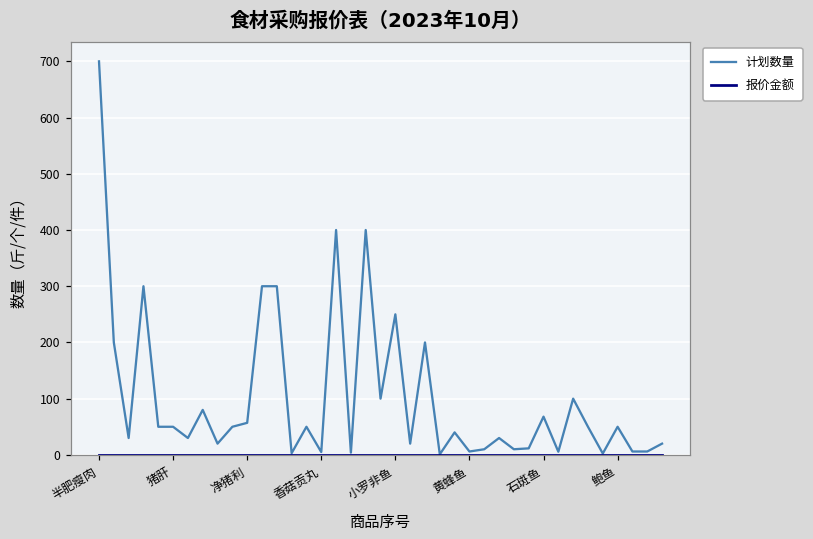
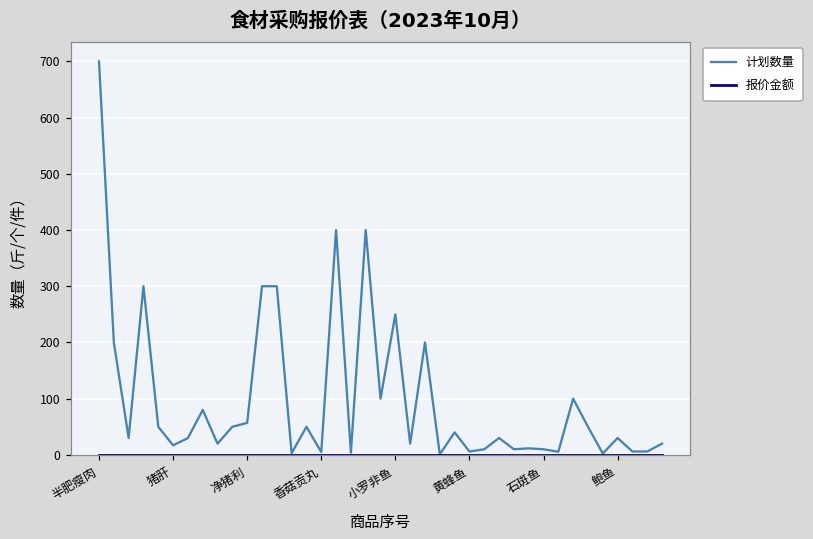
  {
    "计划数量": {
      "半肥瘦肉": 700,
-     "猪肝": 50,
+     "猪肝": 20,
      "净猪利": 60,
      "香菇贡丸": 10,
      "小罗非鱼": 250,
      "黄蜂鱼": 10,
-     "石斑鱼": 70,
-     "鲍鱼": 50
+     "石斑鱼": 10,
+     "鲍鱼": 30
    },
    "报价金额": {
      "半肥瘦肉": 0,
      "猪肝": 0,
      "净猪利": 0,
      "香菇贡丸": 0,
      "小罗非鱼": 0,
      "黄蜂鱼": 0,
      "石斑鱼": 0,
      "鲍鱼": 0
    }
  }
